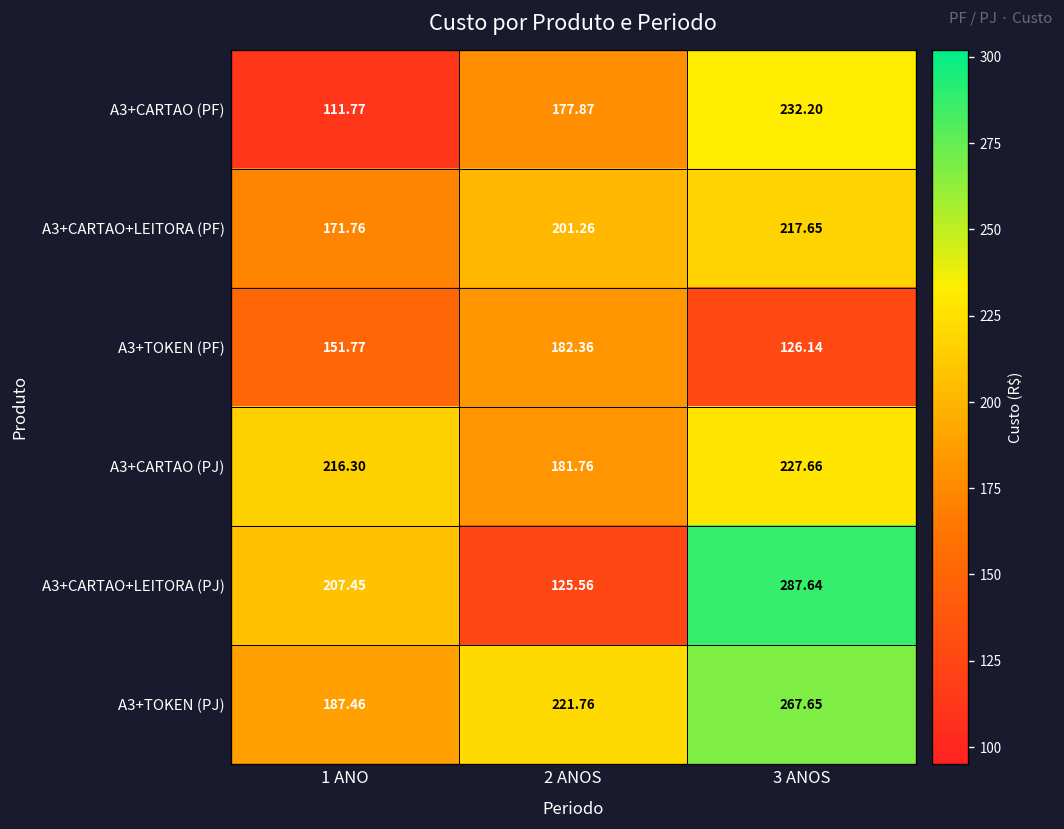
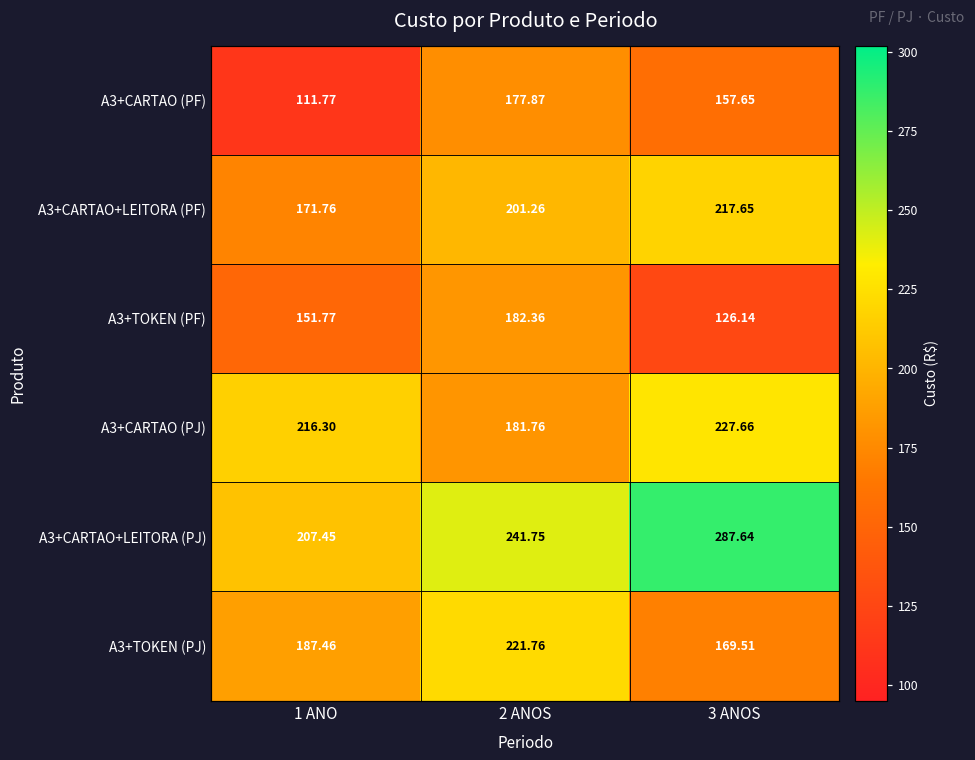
  {
    "A3+CARTAO (PF)": {
      "1 ANO": 111.77,
      "2 ANOS": 177.87,
-     "3 ANOS": 232.20
+     "3 ANOS": 157.65
    },
    "A3+CARTAO+LEITORA (PF)": {
      "1 ANO": 171.76,
      "2 ANOS": 201.26,
      "3 ANOS": 217.65
    },
    "A3+TOKEN (PF)": {
      "1 ANO": 151.77,
      "2 ANOS": 182.36,
      "3 ANOS": 126.14
    },
    "A3+CARTAO (PJ)": {
      "1 ANO": 216.30,
      "2 ANOS": 181.76,
      "3 ANOS": 227.66
    },
    "A3+CARTAO+LEITORA (PJ)": {
      "1 ANO": 207.45,
-     "2 ANOS": 125.56,
+     "2 ANOS": 241.75,
      "3 ANOS": 287.64
    },
    "A3+TOKEN (PJ)": {
      "1 ANO": 187.46,
      "2 ANOS": 221.76,
-     "3 ANOS": 267.65
+     "3 ANOS": 169.51
    }
  }
